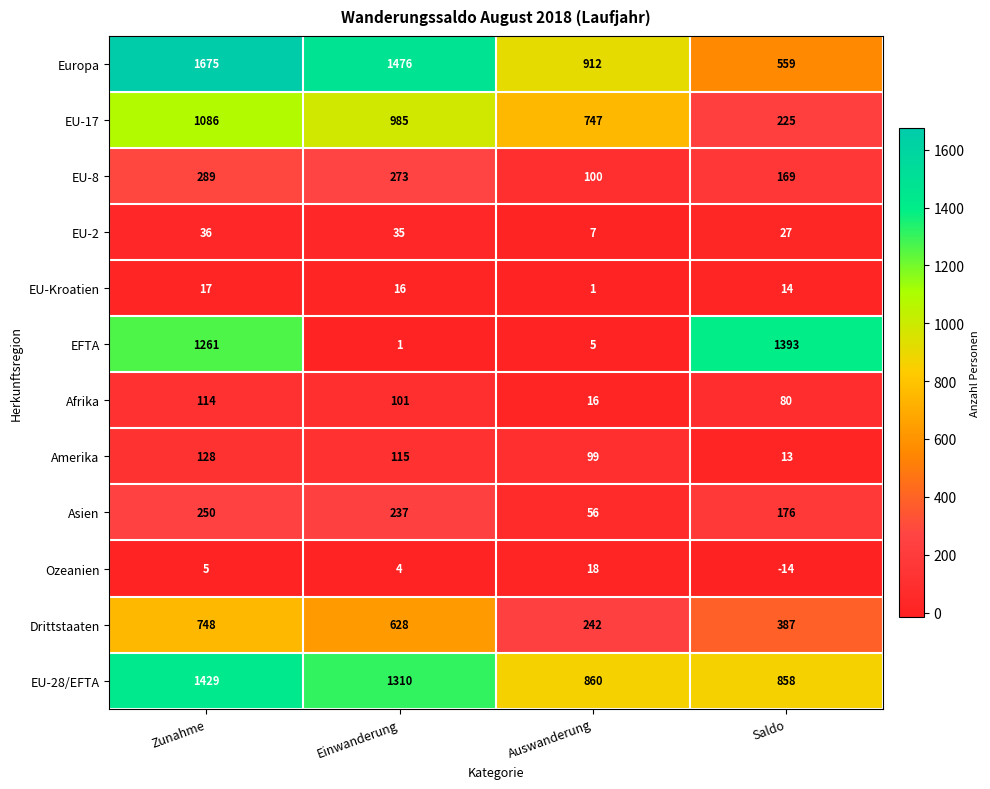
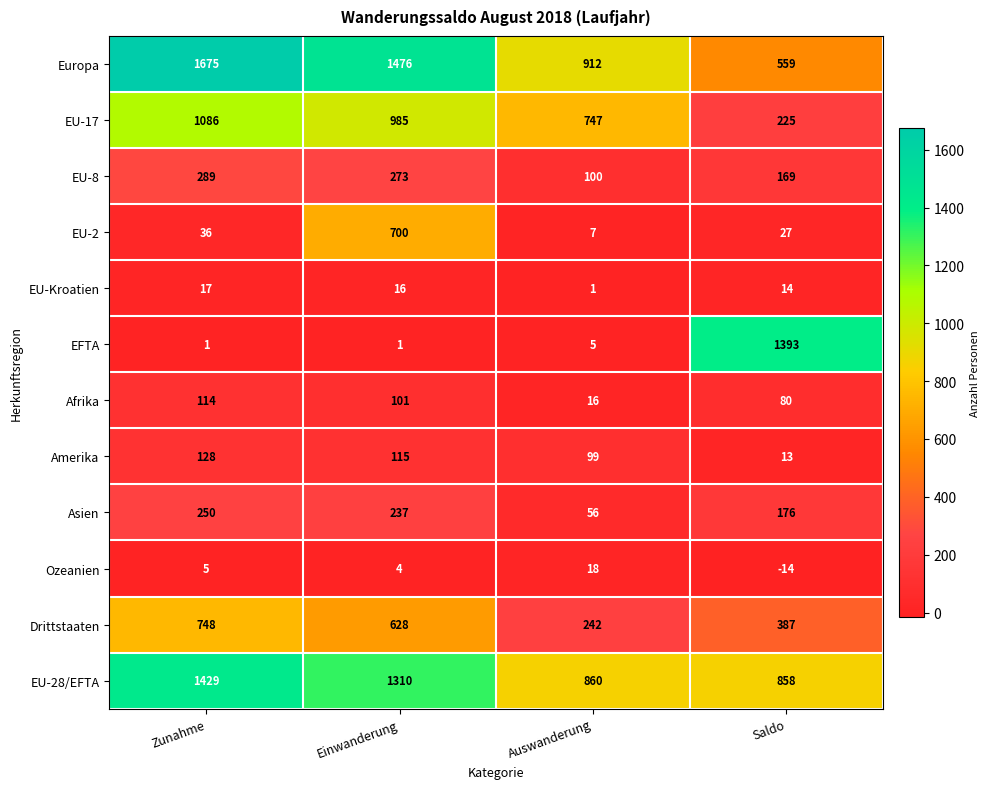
  {
    "Europa": {
      "Zunahme": 1675,
      "Einwanderung": 1476,
      "Auswanderung": 912,
      "Saldo": 559
    },
    "EU-17": {
      "Zunahme": 1086,
      "Einwanderung": 985,
      "Auswanderung": 747,
      "Saldo": 225
    },
    "EU-8": {
      "Zunahme": 289,
      "Einwanderung": 273,
      "Auswanderung": 100,
      "Saldo": 169
    },
    "EU-2": {
      "Zunahme": 36,
-     "Einwanderung": 35,
+     "Einwanderung": 700,
      "Auswanderung": 7,
      "Saldo": 27
    },
    "EU-Kroatien": {
      "Zunahme": 17,
      "Einwanderung": 16,
      "Auswanderung": 1,
      "Saldo": 14
    },
    "EFTA": {
-     "Zunahme": 1261,
+     "Zunahme": 1,
      "Einwanderung": 1,
      "Auswanderung": 5,
      "Saldo": 1393
    },
    "Afrika": {
      "Zunahme": 114,
      "Einwanderung": 101,
      "Auswanderung": 16,
      "Saldo": 80
    },
    "Amerika": {
      "Zunahme": 128,
      "Einwanderung": 115,
      "Auswanderung": 99,
      "Saldo": 13
    },
    "Asien": {
      "Zunahme": 250,
      "Einwanderung": 237,
      "Auswanderung": 56,
      "Saldo": 176
    },
    "Ozeanien": {
      "Zunahme": 5,
      "Einwanderung": 4,
      "Auswanderung": 18,
      "Saldo": -14
    },
    "Drittstaaten": {
      "Zunahme": 748,
      "Einwanderung": 628,
      "Auswanderung": 242,
      "Saldo": 387
    },
    "EU-28/EFTA": {
      "Zunahme": 1429,
      "Einwanderung": 1310,
      "Auswanderung": 860,
      "Saldo": 858
    }
  }
